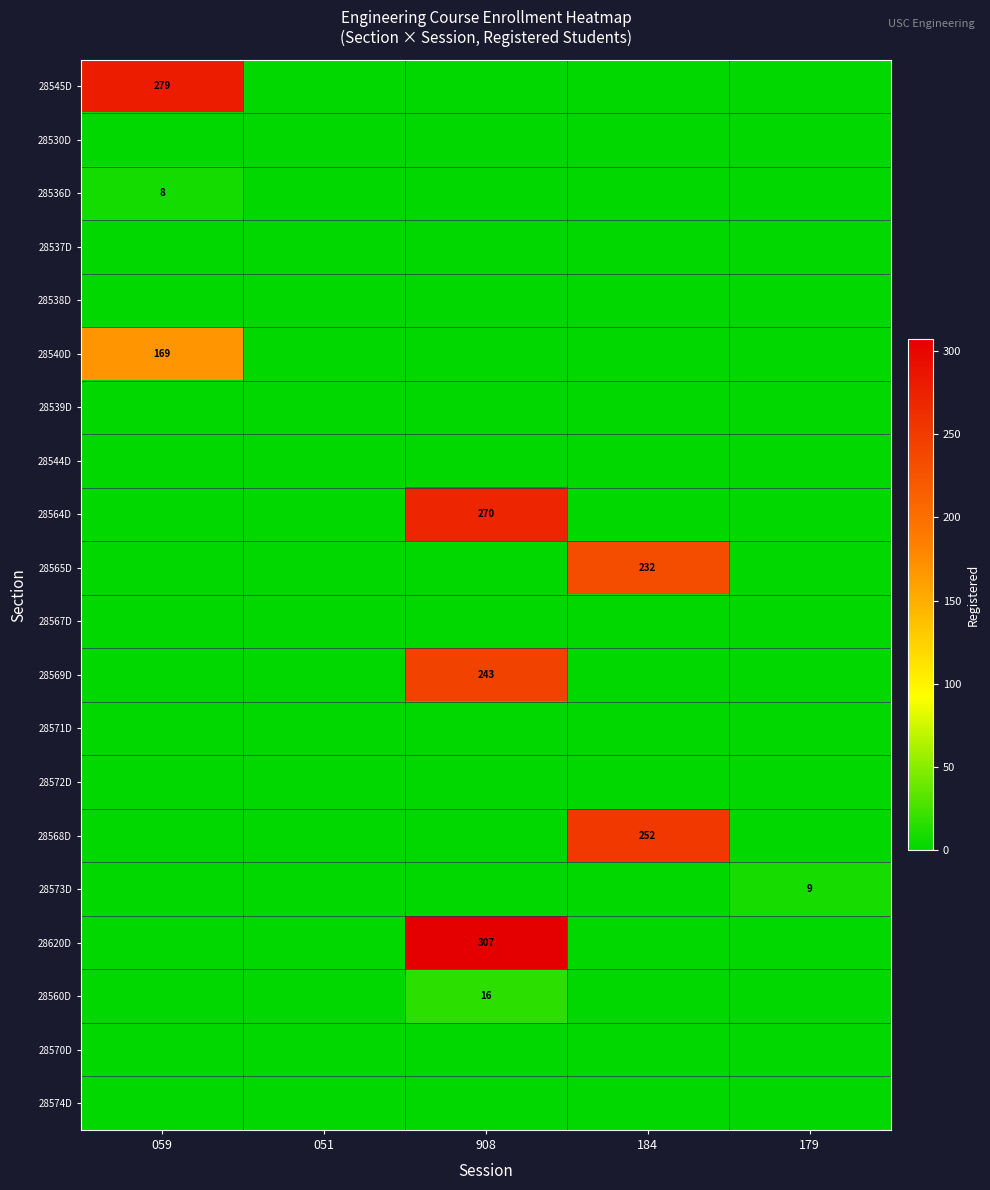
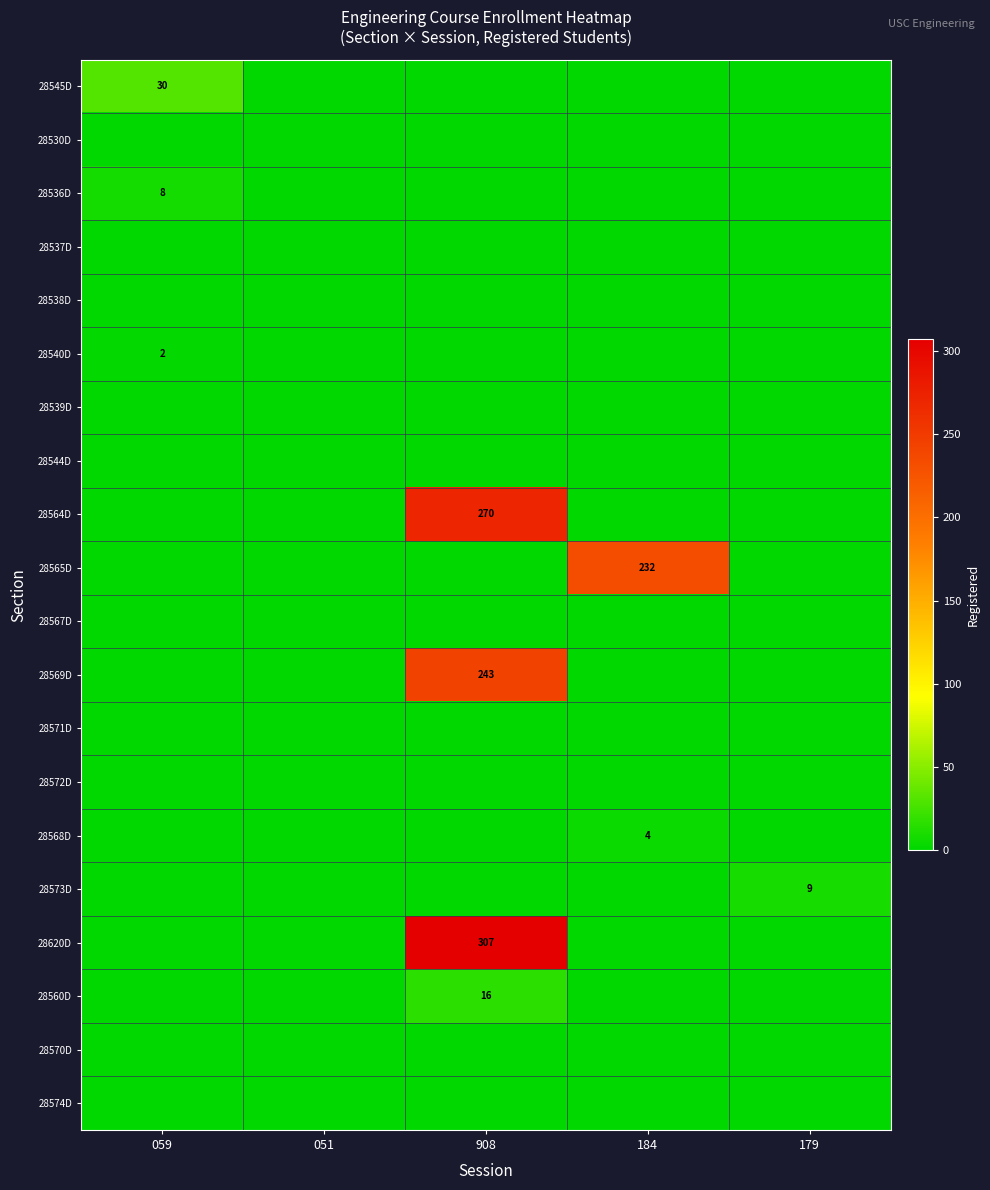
  {
    "28545D": {
-     "059": 279
+     "059": 30
    },
    "28536D": {
      "059": 8
    },
    "28540D": {
-     "059": 169
+     "059": 2
    },
    "28564D": {
      "908": 270
    },
    "28565D": {
      "184": 232
    },
    "28569D": {
      "908": 243
    },
    "28568D": {
-     "184": 252
+     "184": 4
    },
    "28573D": {
      "179": 9
    },
    "28620D": {
      "908": 307
    },
    "28560D": {
      "908": 16
    }
  }
